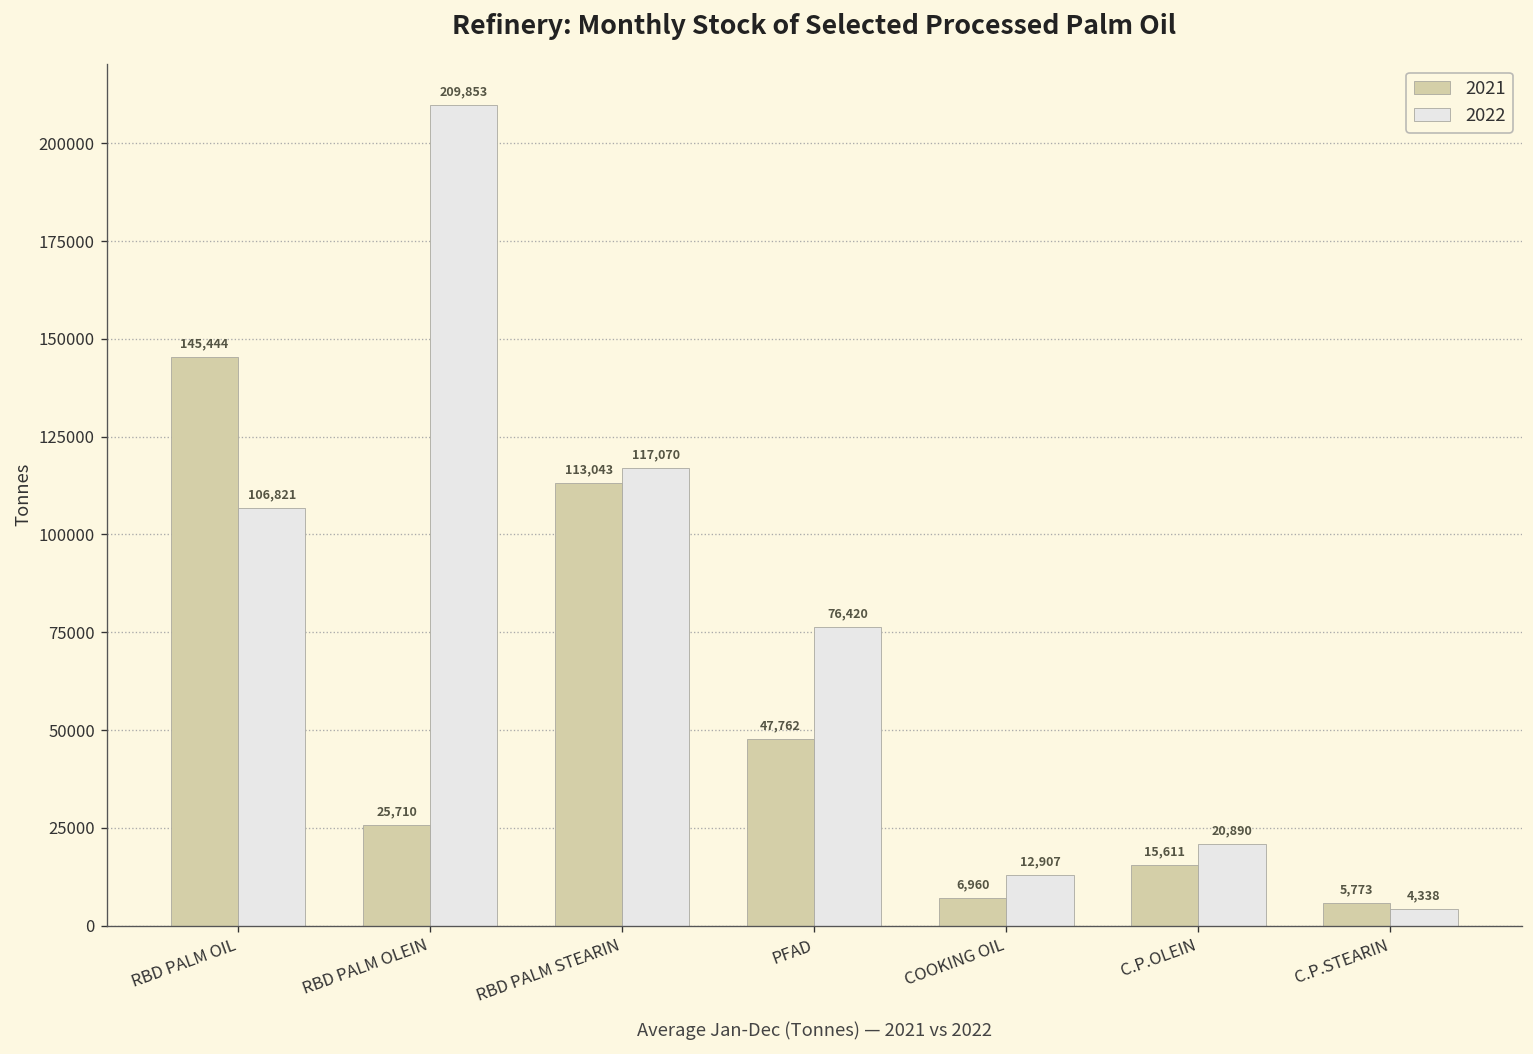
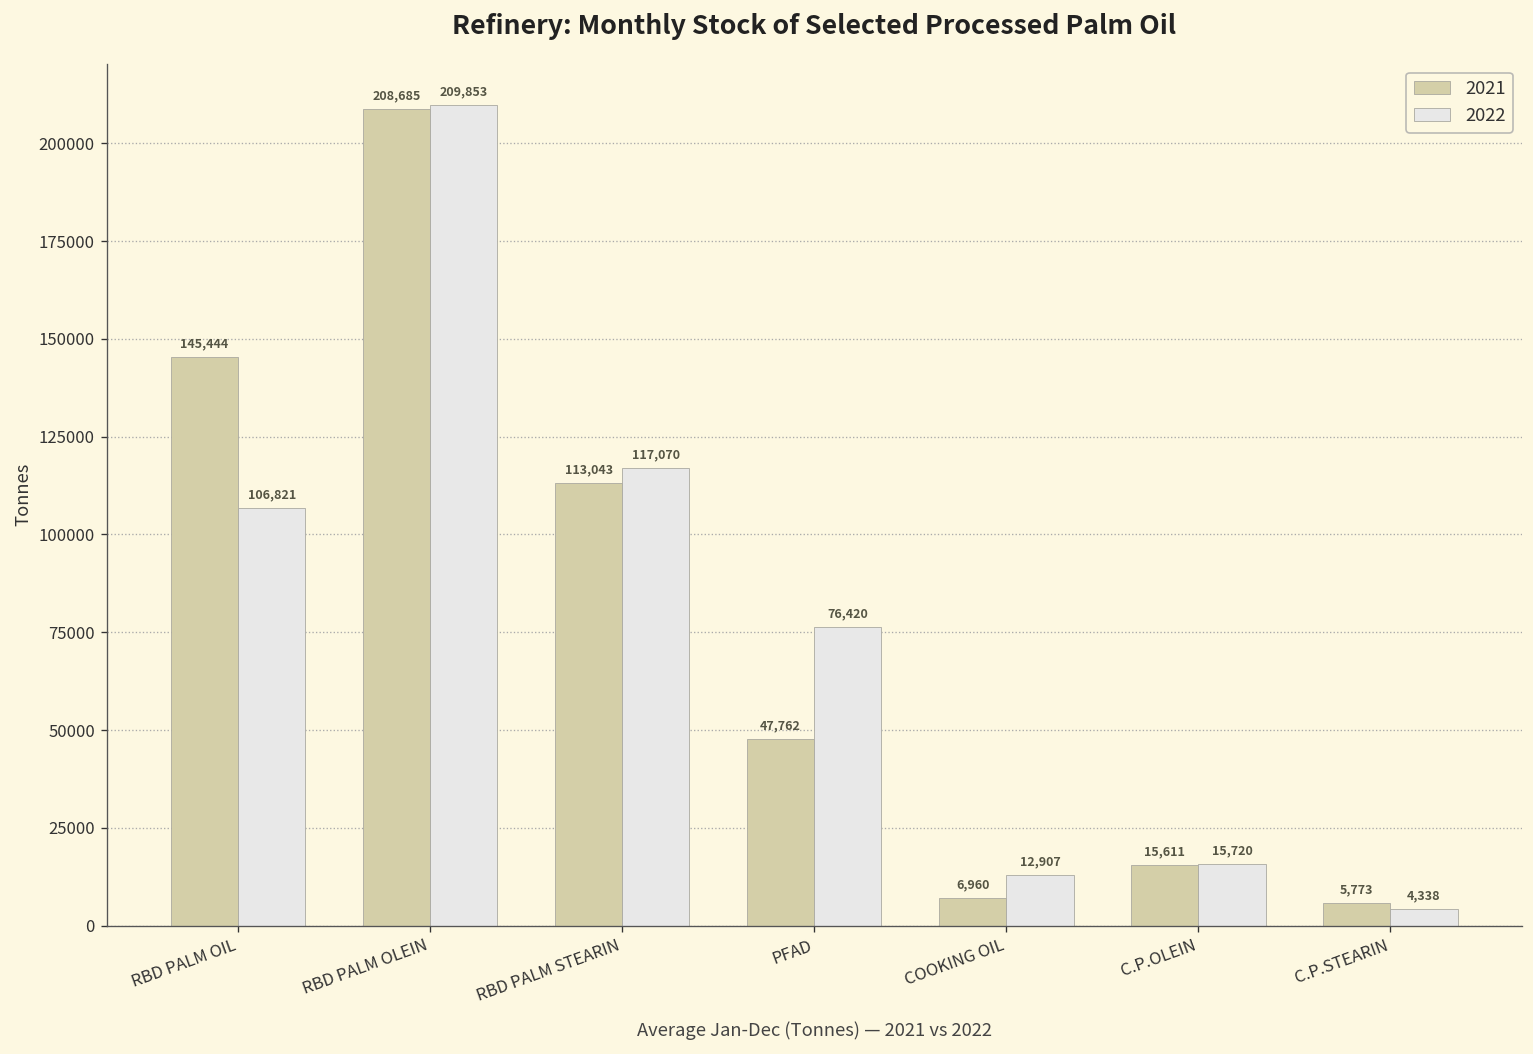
  {
    "2021": {
      "RBD PALM OIL": "145,444",
-     "RBD PALM OLEIN": "25,710",
+     "RBD PALM OLEIN": "208,685",
      "RBD PALM STEARIN": "113,043",
      "PFAD": "47,762",
      "COOKING OIL": "6,960",
      "C.P.OLEIN": "15,611",
      "C.P.STEARIN": "5,773"
    },
    "2022": {
      "RBD PALM OIL": "106,821",
      "RBD PALM OLEIN": "209,853",
      "RBD PALM STEARIN": "117,070",
      "PFAD": "76,420",
      "COOKING OIL": "12,907",
-     "C.P.OLEIN": "20,890",
+     "C.P.OLEIN": "15,720",
      "C.P.STEARIN": "4,338"
    }
  }
